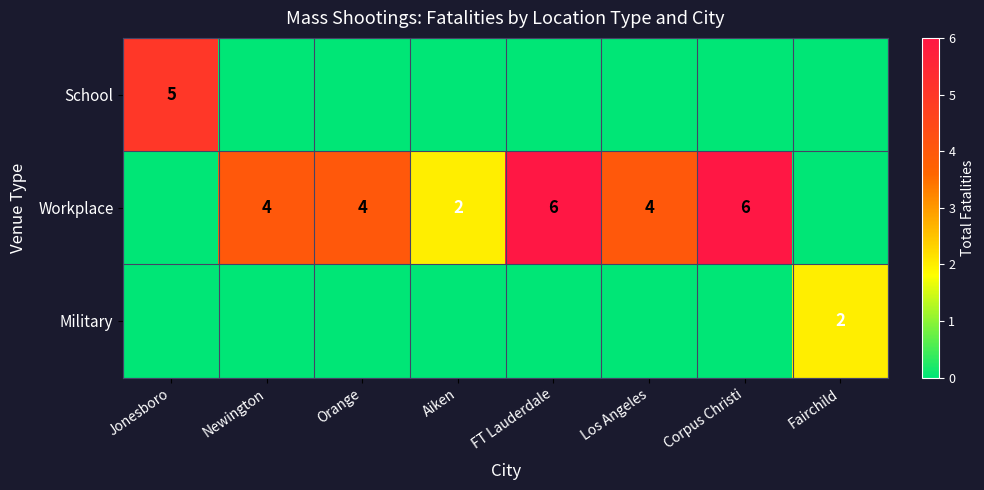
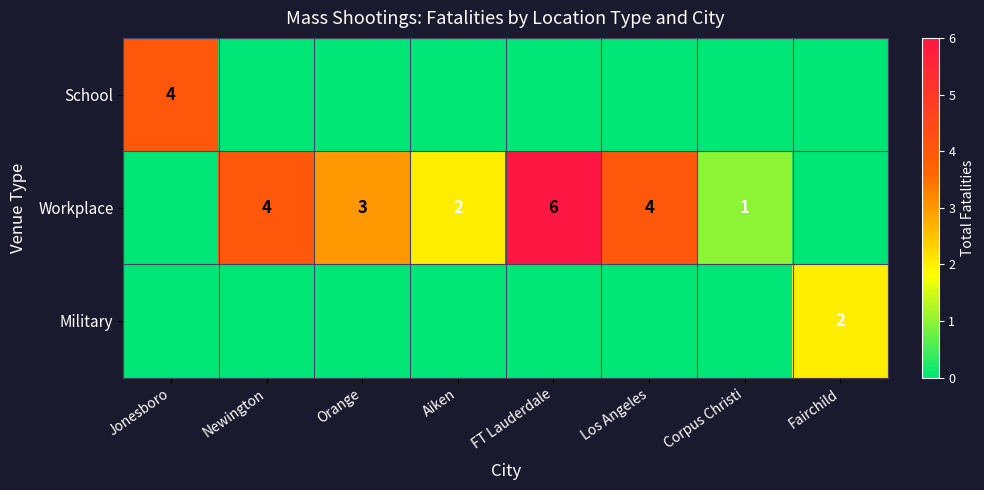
  {
    "School": {
-     "Jonesboro": 5
+     "Jonesboro": 4
    },
    "Workplace": {
      "Newington": 4,
-     "Orange": 4,
+     "Orange": 3,
      "Aiken": 2,
      "FT Lauderdale": 6,
      "Los Angeles": 4,
-     "Corpus Christi": 6
+     "Corpus Christi": 1
    },
    "Military": {
      "Fairchild": 2
    }
  }
